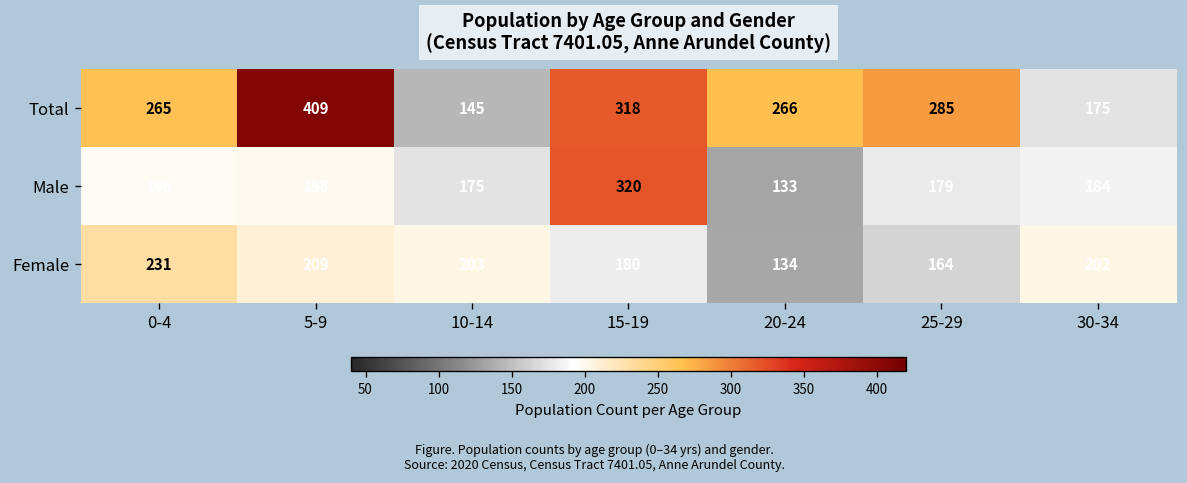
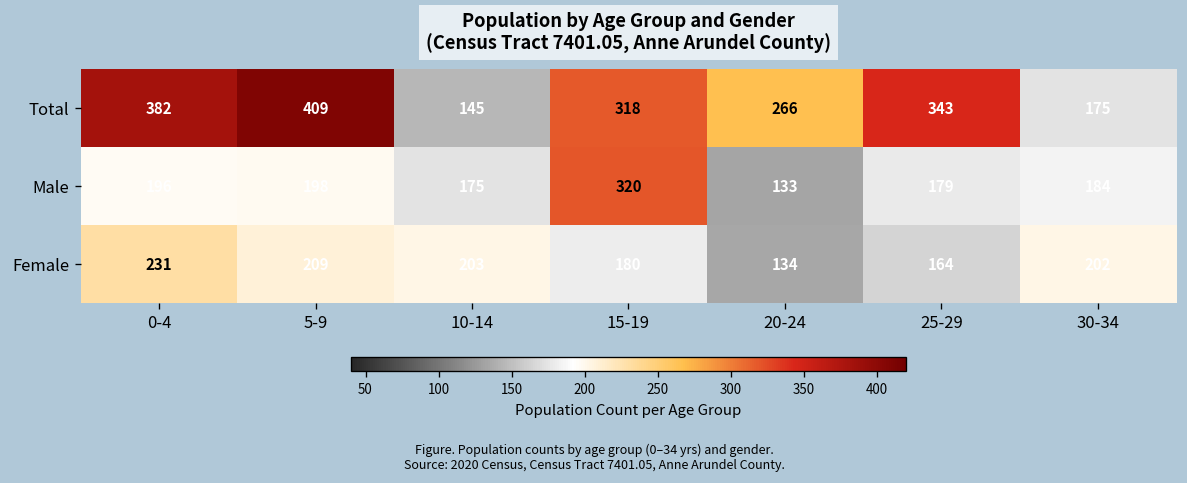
  {
    "Total": {
-     "0-4": 265,
+     "0-4": 382,
      "5-9": 409,
      "10-14": 145,
      "15-19": 318,
      "20-24": 266,
-     "25-29": 285
+     "25-29": 343
    },
    "Male": {
      "15-19": 320,
      "20-24": 133
    },
    "Female": {
      "0-4": 231,
      "20-24": 134
    }
  }
